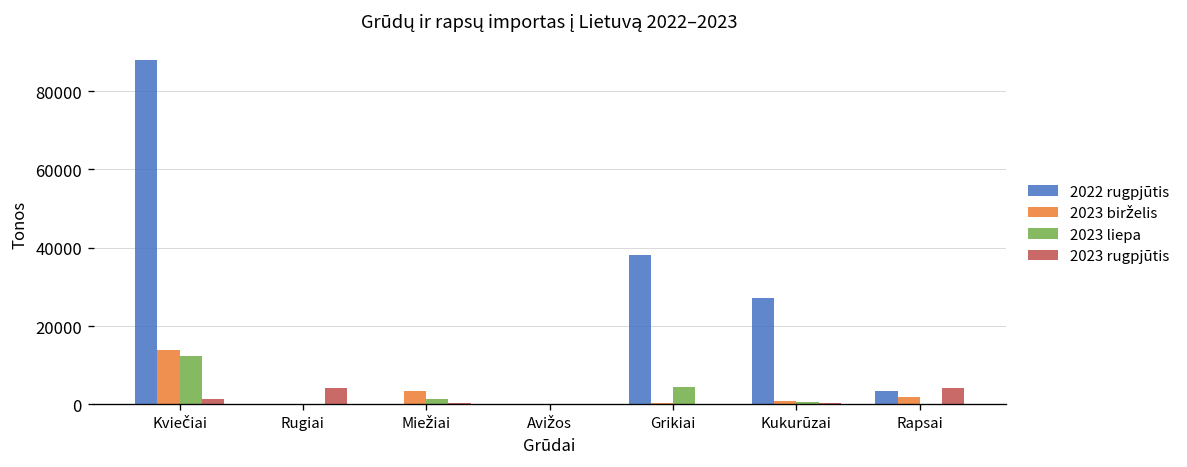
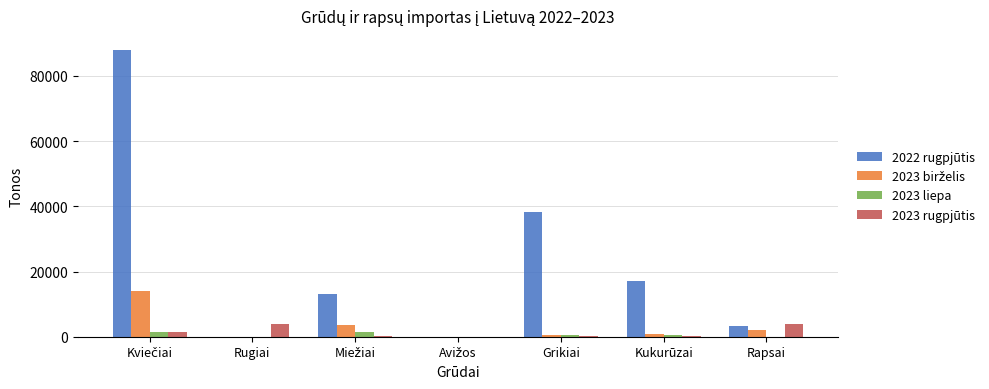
  {
    "2022 rugpjūtis": {
      "Kviečiai": 88000,
      "Rugiai": 0,
-     "Miežiai": 0,
+     "Miežiai": 13000,
      "Grikiai": 38000,
-     "Kukurūzai": 27000,
+     "Kukurūzai": 17000,
      "Rapsai": 3000
    },
    "2023 birželis": {
      "Kviečiai": 14000,
      "Rugiai": 0,
      "Miežiai": 3000,
      "Avižos": 0,
      "Kukurūzai": 1000,
      "Rapsai": 2000
    },
    "2023 liepa": {
-     "Kviečiai": 12000,
+     "Kviečiai": 1000,
      "Rugiai": 0,
      "Miežiai": 1000,
      "Avižos": 0,
-     "Grikiai": 5000,
+     "Grikiai": 0,
      "Rapsai": 0
    },
    "2023 rugpjūtis": {
      "Kviečiai": 1000,
      "Rugiai": 4000,
      "Avižos": 0,
      "Rapsai": 4000
    }
  }
